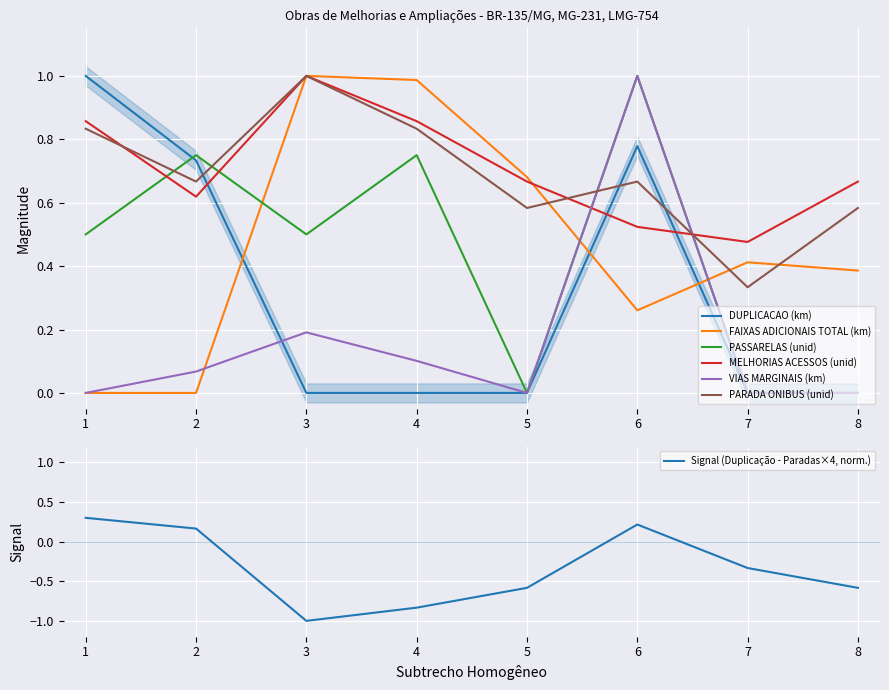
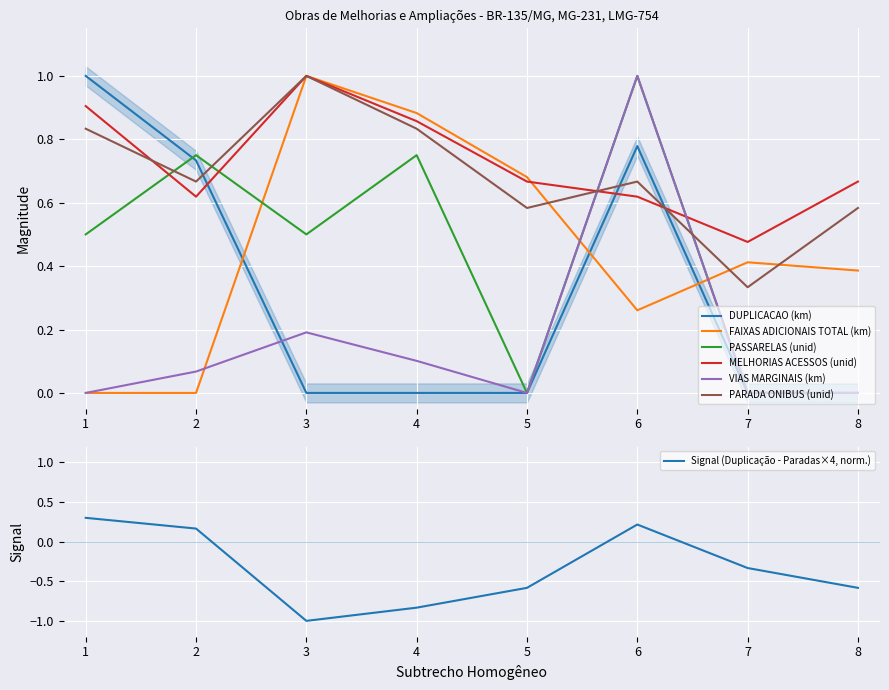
  {
    "Obras de Melhorias e Ampliações - BR-135/MG, MG-231, LMG-754": {
      "FAIXAS ADICIONAIS TOTAL (km)": {
        "2": 0.00,
-       "4": 0.99,
+       "4": 0.88,
        "5": 0.68,
        "6": 0.26,
        "7": 0.41,
        "8": 0.39
      },
      "PASSARELAS (unid)": {
        "1": 0.50,
        "2": 0.75,
        "3": 0.50,
        "4": 0.75
      },
      "MELHORIAS ACESSOS (unid)": {
-       "1": 0.86,
+       "1": 0.90,
        "2": 0.62,
        "4": 0.86,
        "5": 0.67,
-       "6": 0.52,
+       "6": 0.62,
        "7": 0.48,
        "8": 0.67
      },
      "VIAS MARGINAIS (km)": {
        "2": 0.07,
        "3": 0.19,
        "4": 0.10
      },
      "PARADA ONIBUS (unid)": {
        "1": 0.83,
        "2": 0.67,
        "4": 0.83,
        "5": 0.58,
        "6": 0.67,
        "7": 0.33,
        "8": 0.58
      }
    }
  }
